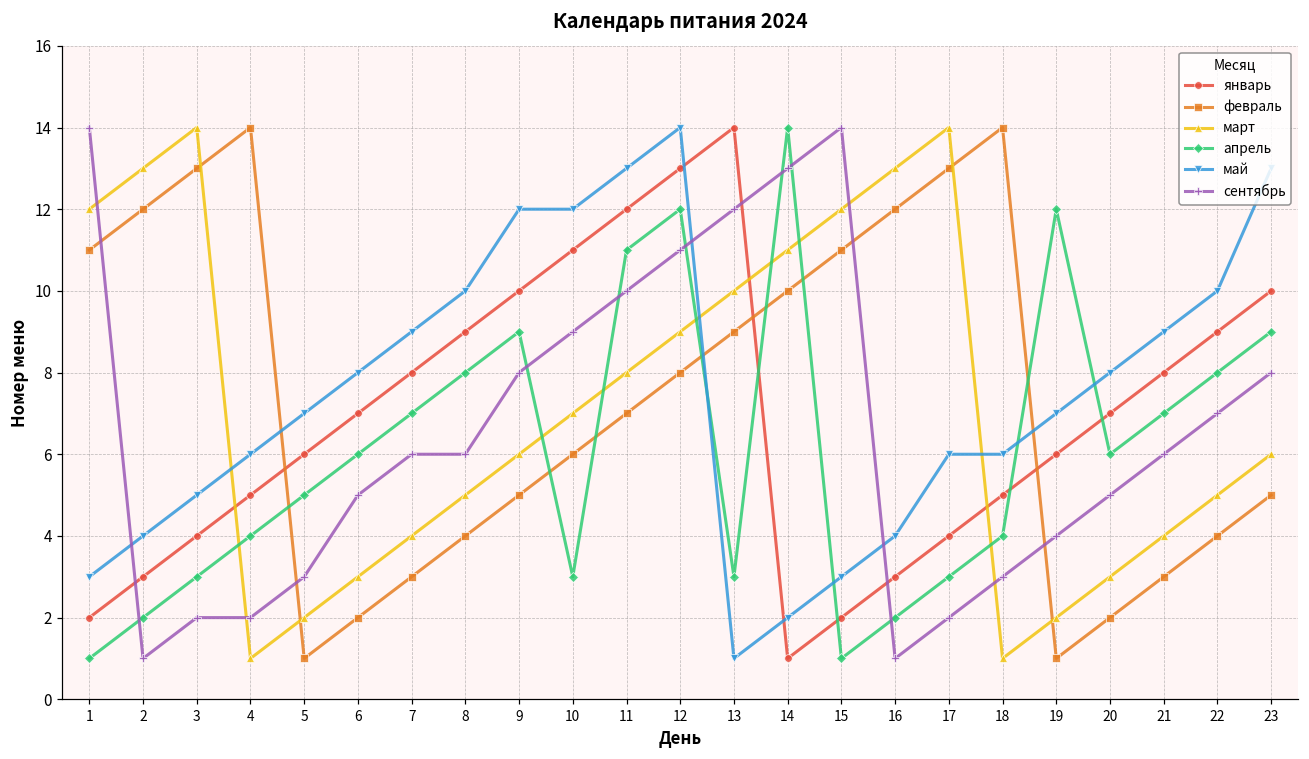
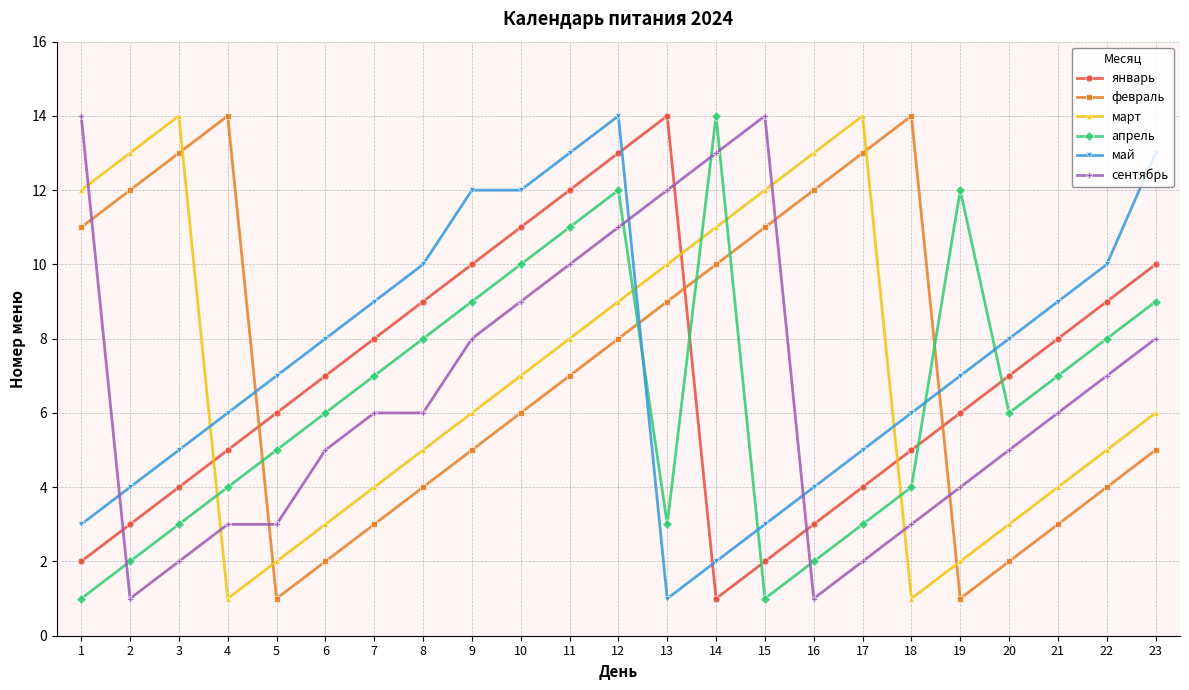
  {
    "март": {
      "1": 12,
      "2": 13,
      "3": 14,
      "4": 1,
      "5": 2,
      "6": 3,
      "7": 4,
      "8": 5,
      "9": 6,
      "10": 7,
      "11": 8,
      "12": 9,
      "13": 10,
      "14": 11,
      "15": 12,
      "16": 13,
      "17": 14,
      "18": 1,
      "19": 2,
      "20": 3,
      "21": 4,
      "22": 5,
      "23": 6
    },
    "апрель": {
      "1": 1,
      "2": 2,
      "3": 3,
      "4": 4,
      "5": 5,
      "6": 6,
      "7": 7,
      "8": 8,
      "9": 9,
-     "10": 3,
+     "10": 10,
      "11": 11,
      "12": 12,
      "13": 3,
      "14": 14,
      "15": 1,
      "16": 2,
      "17": 3,
      "18": 4,
      "19": 12,
      "20": 6,
      "21": 7,
      "22": 8,
      "23": 9
    },
    "май": {
      "1": 3,
      "2": 4,
      "3": 5,
      "4": 6,
      "5": 7,
      "6": 8,
      "7": 9,
      "8": 10,
      "9": 12,
      "10": 12,
      "11": 13,
      "12": 14,
      "13": 1,
      "14": 2,
      "15": 3,
      "16": 4,
-     "17": 6,
+     "17": 5,
      "18": 6,
      "19": 7,
      "20": 8,
      "21": 9,
      "22": 10
    },
    "сентябрь": {
      "1": 14,
      "2": 1,
      "3": 2,
-     "4": 2,
+     "4": 3,
      "5": 3,
      "6": 5,
      "7": 6,
      "8": 6,
      "9": 8,
      "10": 9,
      "11": 10,
      "12": 11,
      "13": 12,
      "14": 13,
      "15": 14,
      "16": 1,
      "17": 2,
      "18": 3,
      "19": 4,
      "20": 5,
      "21": 6,
      "22": 7,
      "23": 8
    }
  }
